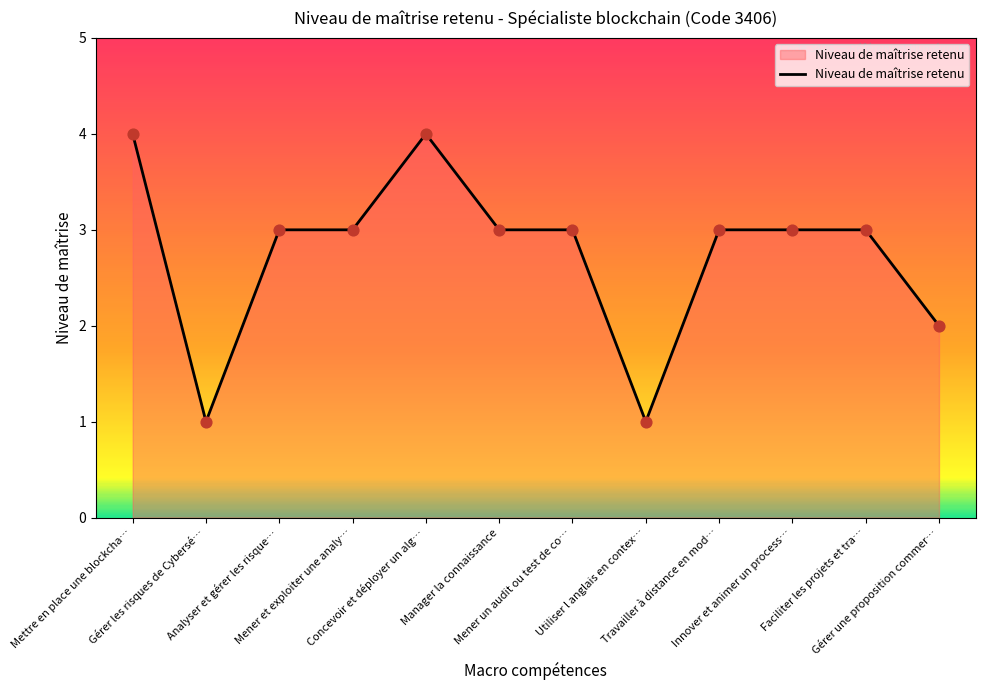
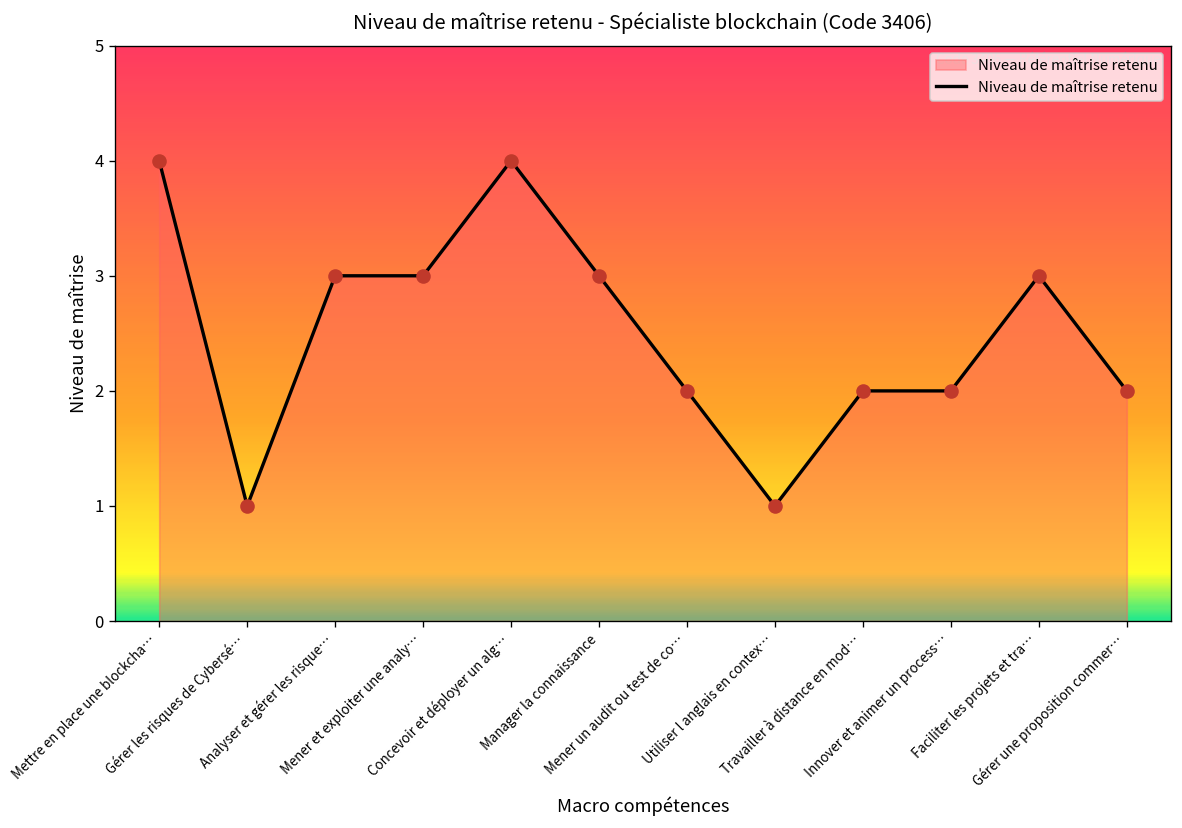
  {
    "Mettre en place une blockcha…": 4,
    "Gérer les risques de Cybersé…": 1,
    "Analyser et gérer les risque…": 3,
    "Mener et exploiter une analy…": 3,
    "Concevoir et déployer un alg…": 4,
    "Manager la connaissance": 3,
-   "Mener un audit ou test de co…": 3,
+   "Mener un audit ou test de co…": 2,
    "Utiliser l anglais en contex…": 1,
-   "Travailler à distance en mod…": 3,
-   "Innover et animer un process…": 3,
+   "Travailler à distance en mod…": 2,
+   "Innover et animer un process…": 2,
    "Faciliter les projets et tra…": 3,
    "Gérer une proposition commer…": 2
  }
